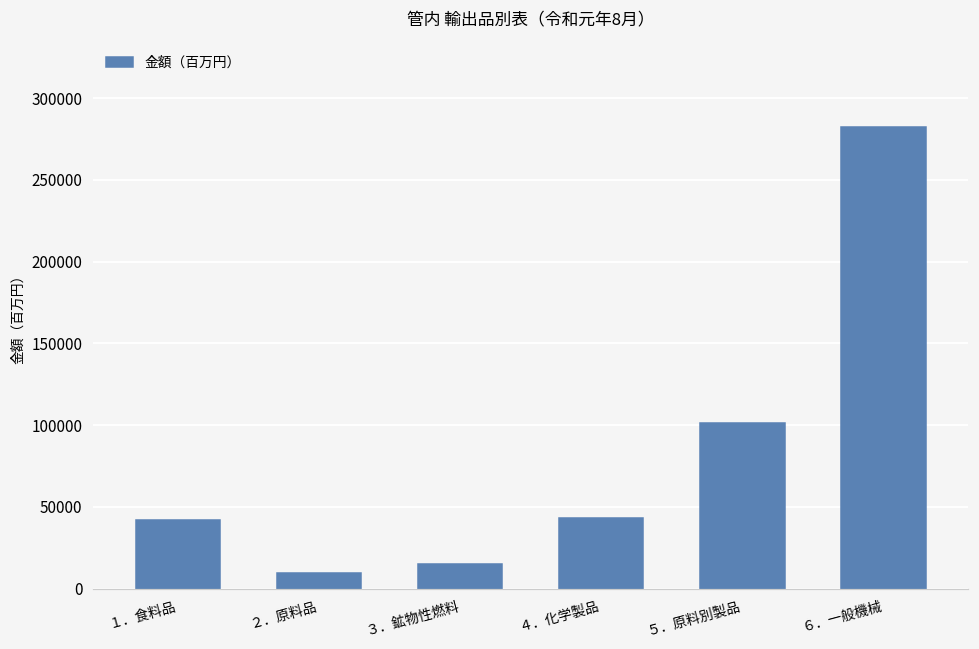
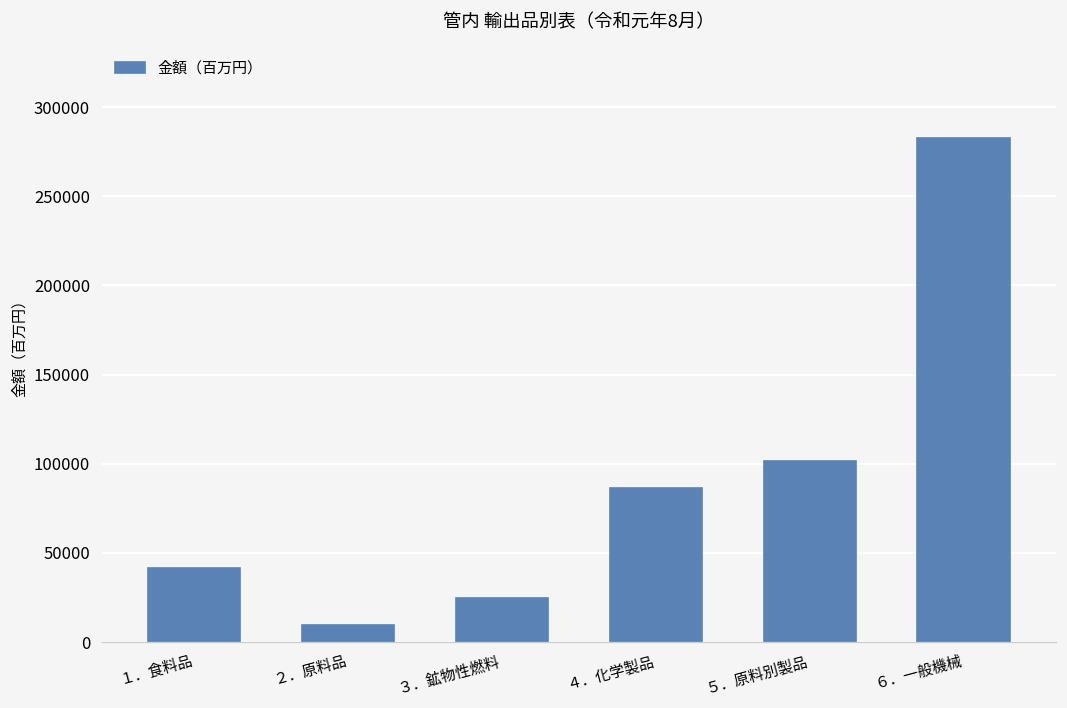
  {
    "１．食料品": 42000,
    "２．原料品": 10000,
-   "３．鉱物性燃料": 15000,
-   "４．化学製品": 43000,
+   "３．鉱物性燃料": 25000,
+   "４．化学製品": 86000,
    "５．原料別製品": 101000,
    "６．一般機械": 283000
  }
